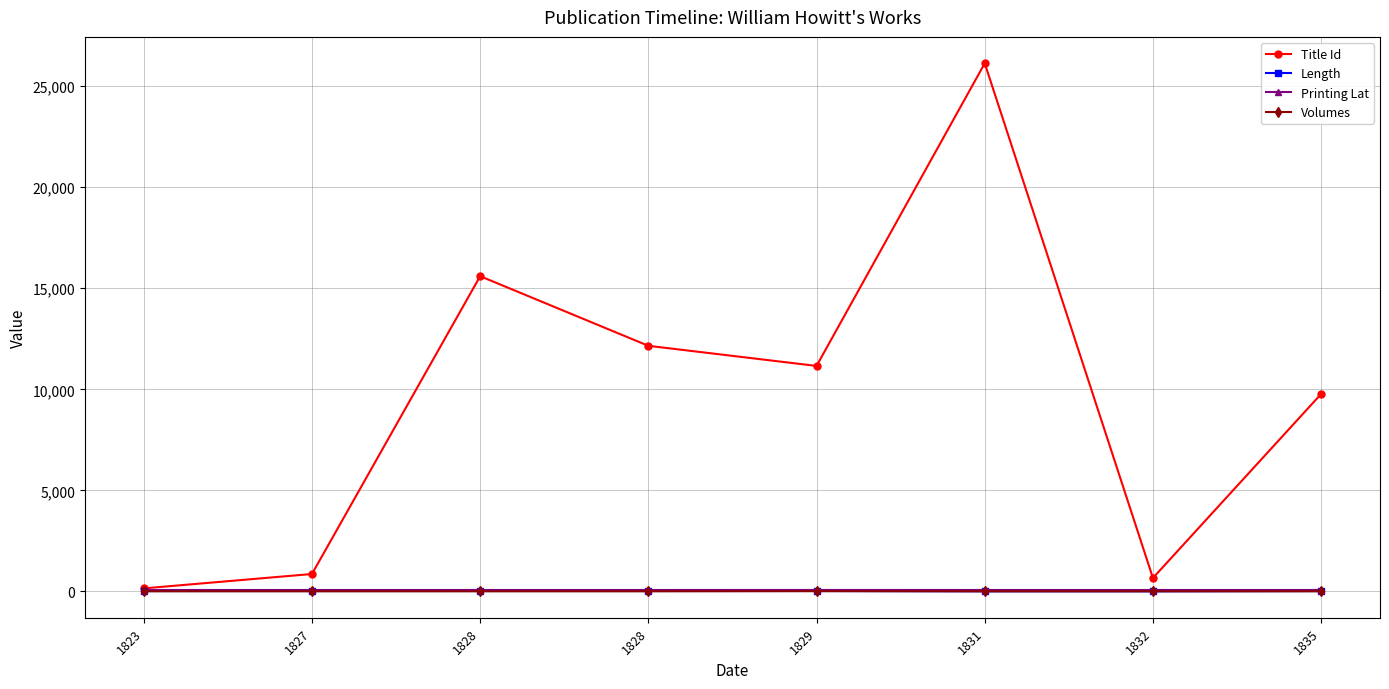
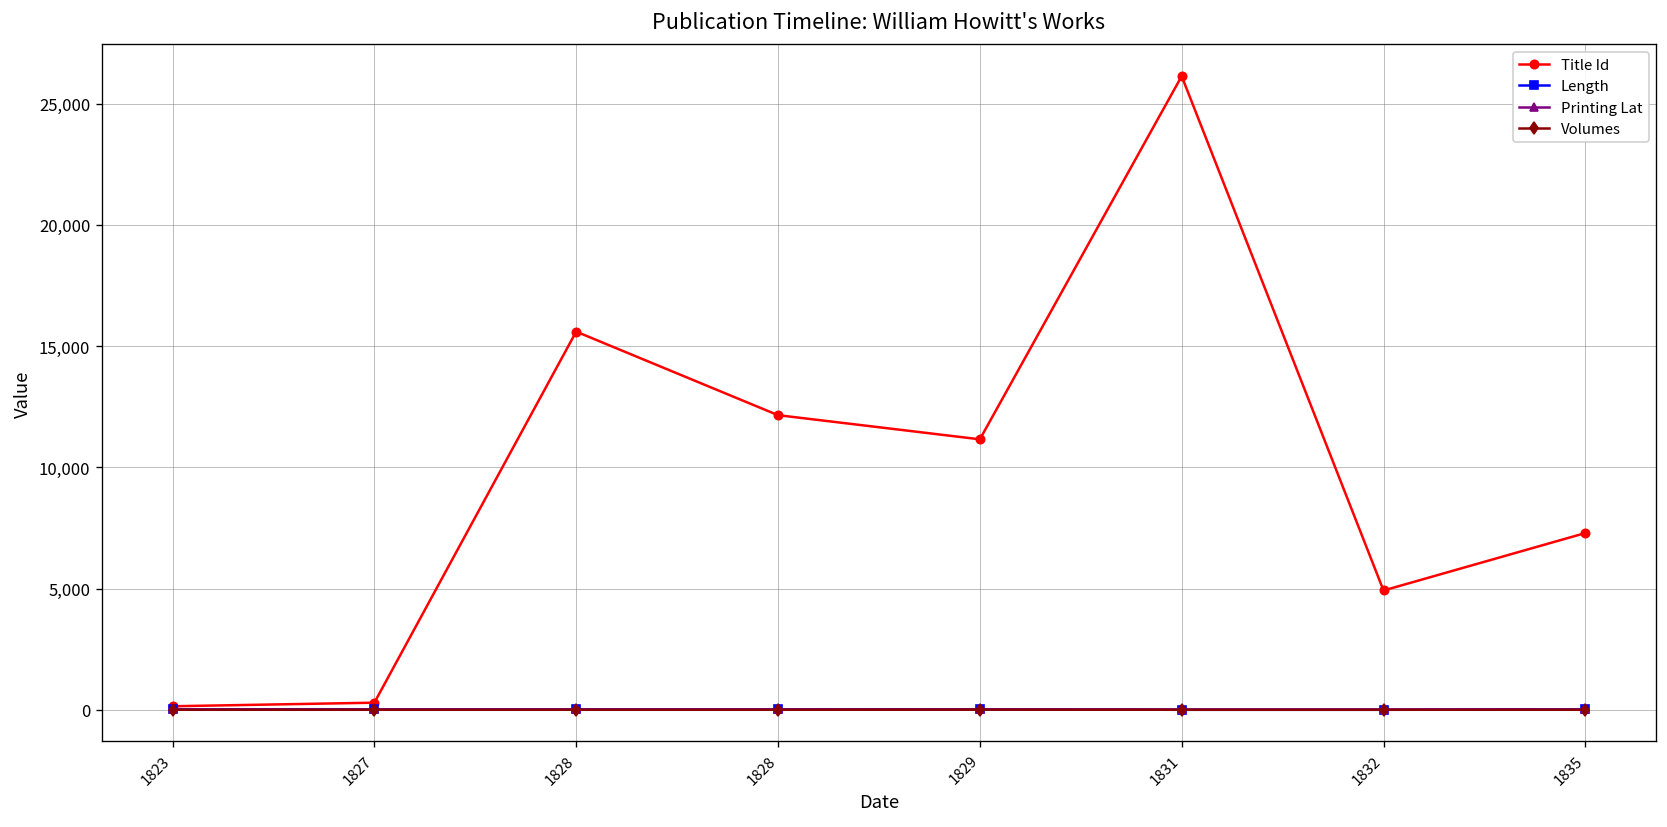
  {
    "Title Id": {
-     "1827": "900",
+     "1827": "300",
      "1829": "11,200",
      "1831": "26,100",
-     "1832": "700",
-     "1835": "9,800"
+     "1832": "4,900",
+     "1835": "7,300"
    }
  }
